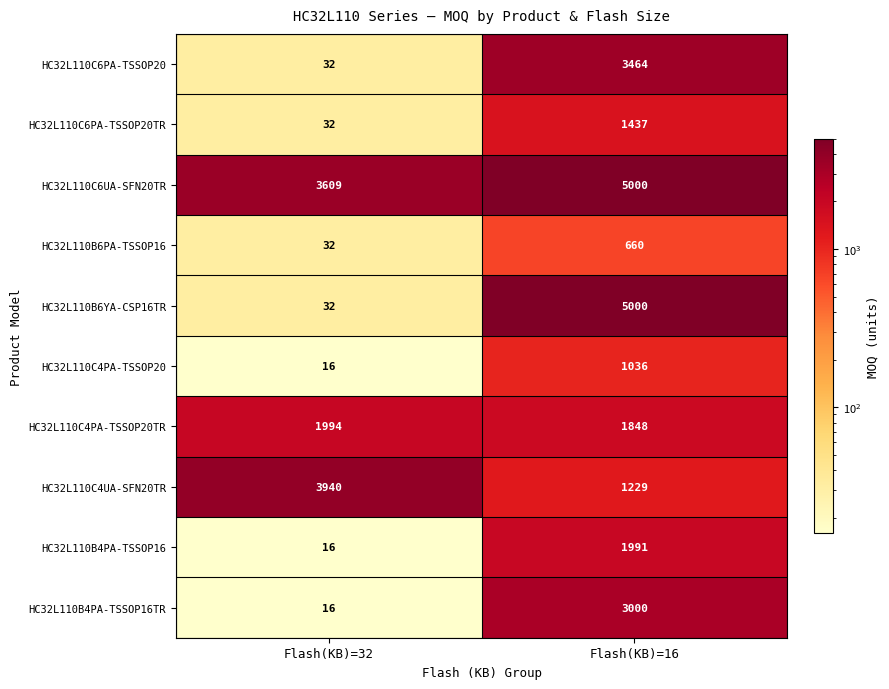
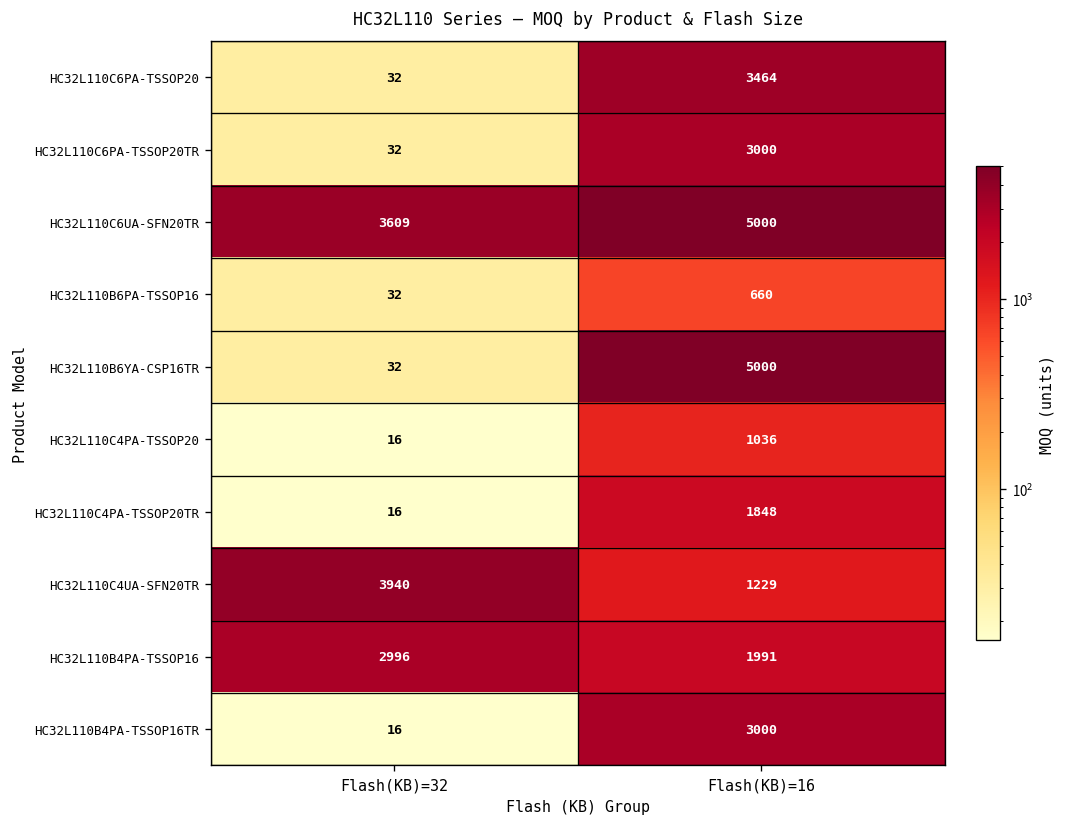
  {
    "HC32L110C6PA-TSSOP20": {
      "Flash(KB)=32": 32,
      "Flash(KB)=16": 3464
    },
    "HC32L110C6PA-TSSOP20TR": {
      "Flash(KB)=32": 32,
-     "Flash(KB)=16": 1437
+     "Flash(KB)=16": 3000
    },
    "HC32L110C6UA-SFN20TR": {
      "Flash(KB)=32": 3609,
      "Flash(KB)=16": 5000
    },
    "HC32L110B6PA-TSSOP16": {
      "Flash(KB)=32": 32,
      "Flash(KB)=16": 660
    },
    "HC32L110B6YA-CSP16TR": {
      "Flash(KB)=32": 32,
      "Flash(KB)=16": 5000
    },
    "HC32L110C4PA-TSSOP20": {
      "Flash(KB)=32": 16,
      "Flash(KB)=16": 1036
    },
    "HC32L110C4PA-TSSOP20TR": {
-     "Flash(KB)=32": 1994,
+     "Flash(KB)=32": 16,
      "Flash(KB)=16": 1848
    },
    "HC32L110C4UA-SFN20TR": {
      "Flash(KB)=32": 3940,
      "Flash(KB)=16": 1229
    },
    "HC32L110B4PA-TSSOP16": {
-     "Flash(KB)=32": 16,
+     "Flash(KB)=32": 2996,
      "Flash(KB)=16": 1991
    },
    "HC32L110B4PA-TSSOP16TR": {
      "Flash(KB)=32": 16,
      "Flash(KB)=16": 3000
    }
  }
